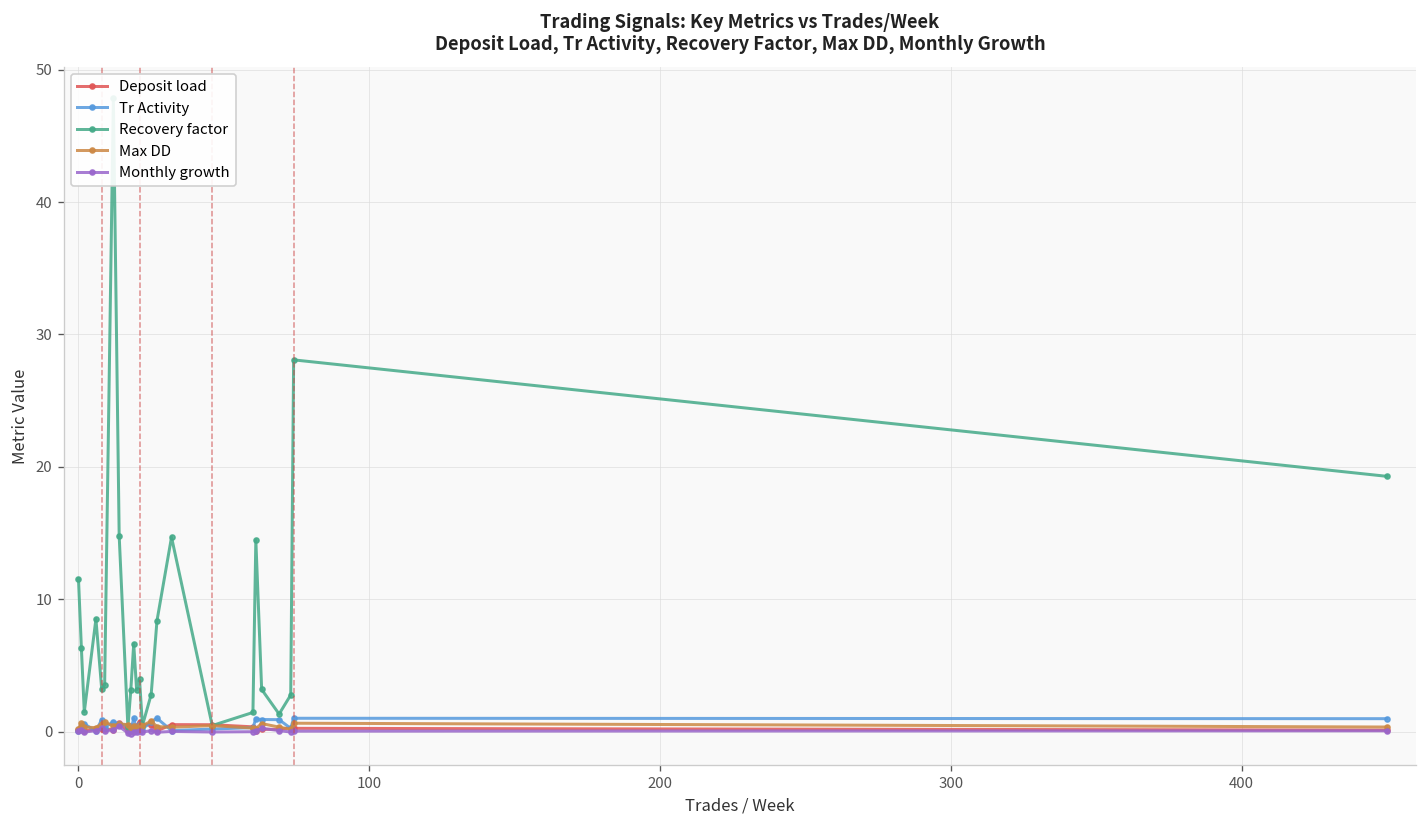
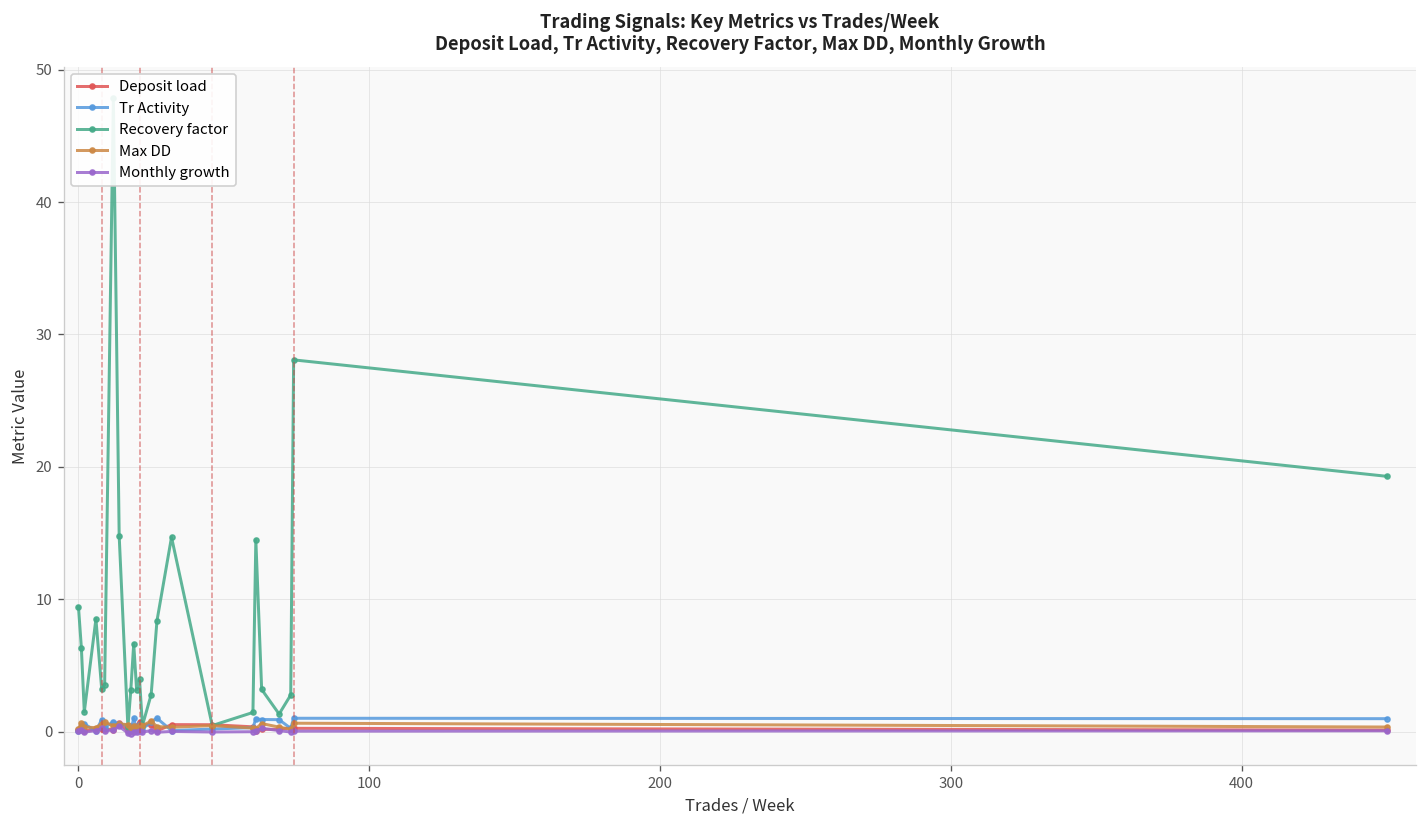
  {
    "Recovery factor": {
-     "0": 11.5
+     "0": 9.4
    }
  }
